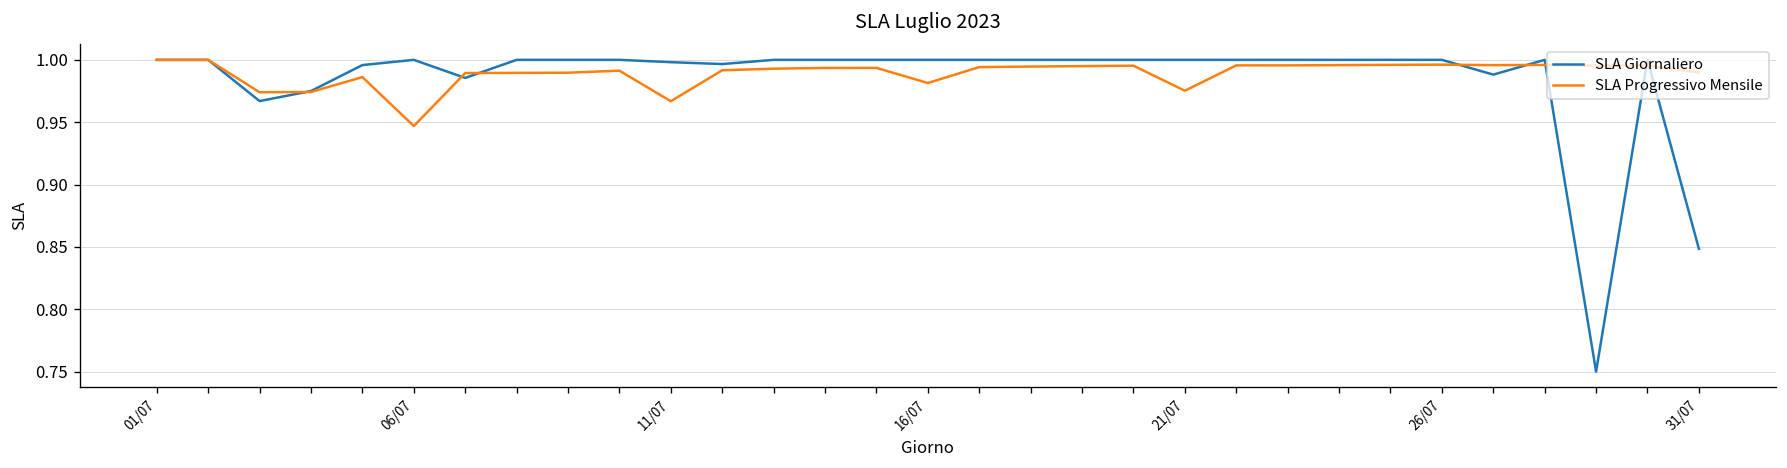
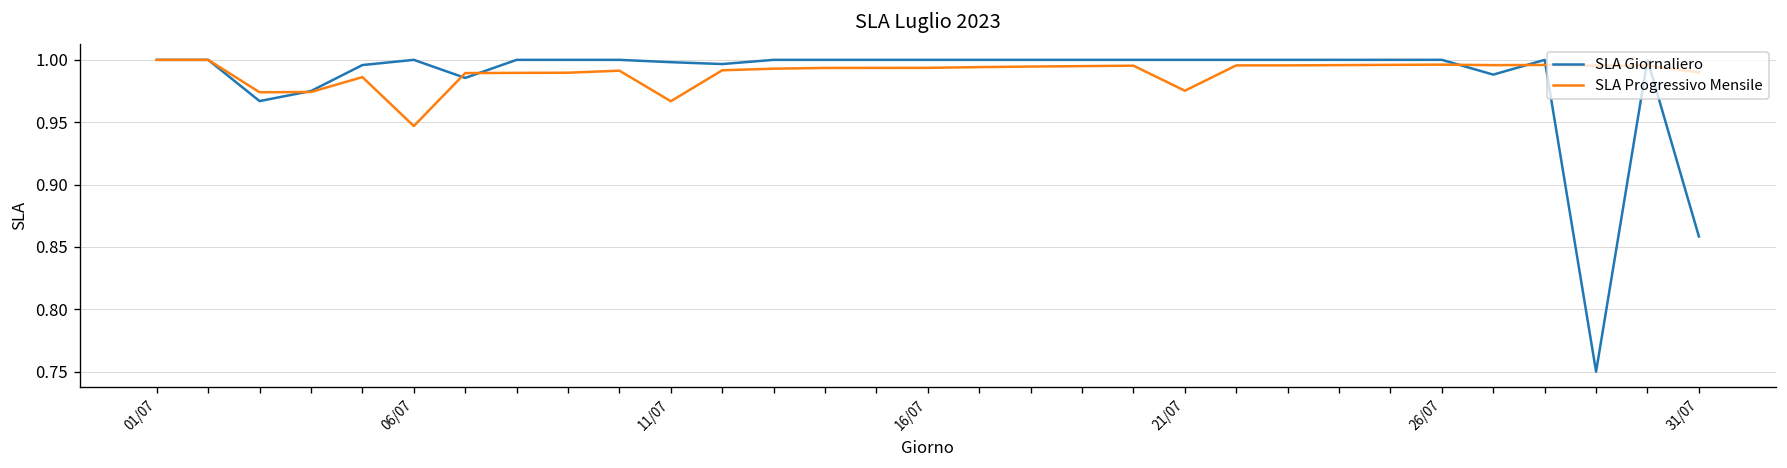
  {
    "SLA Giornaliero": {
      "06/07": 1.000,
      "11/07": 0.998,
      "16/07": 1.000,
      "21/07": 1.000,
      "26/07": 1.000,
-     "31/07": 0.848
+     "31/07": 0.858
    },
    "SLA Progressivo Mensile": {
      "06/07": 0.947,
      "11/07": 0.967,
-     "16/07": 0.981,
+     "16/07": 0.994,
      "21/07": 0.975,
      "26/07": 0.996
    }
  }
